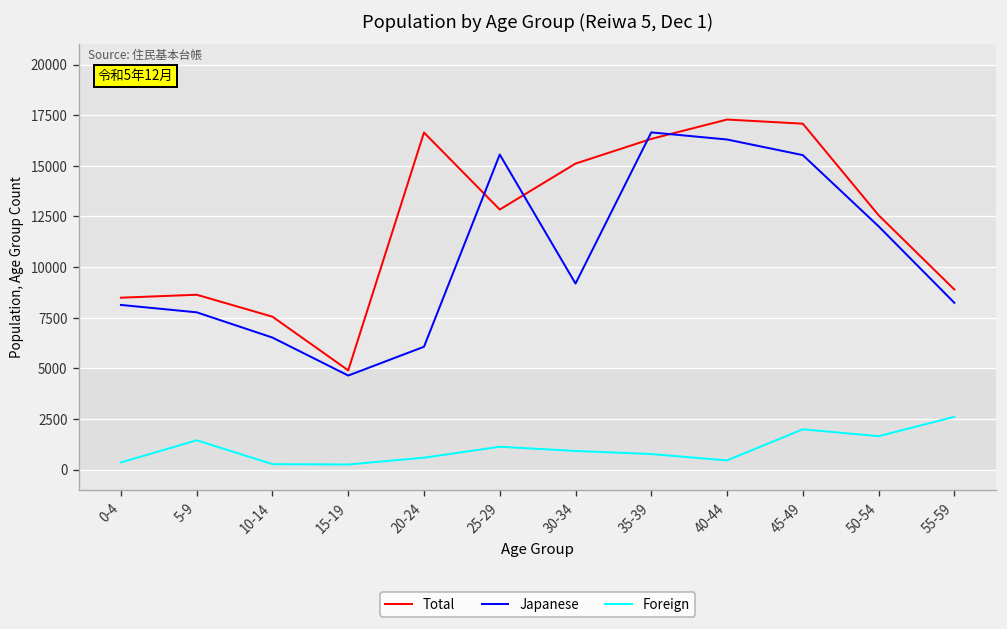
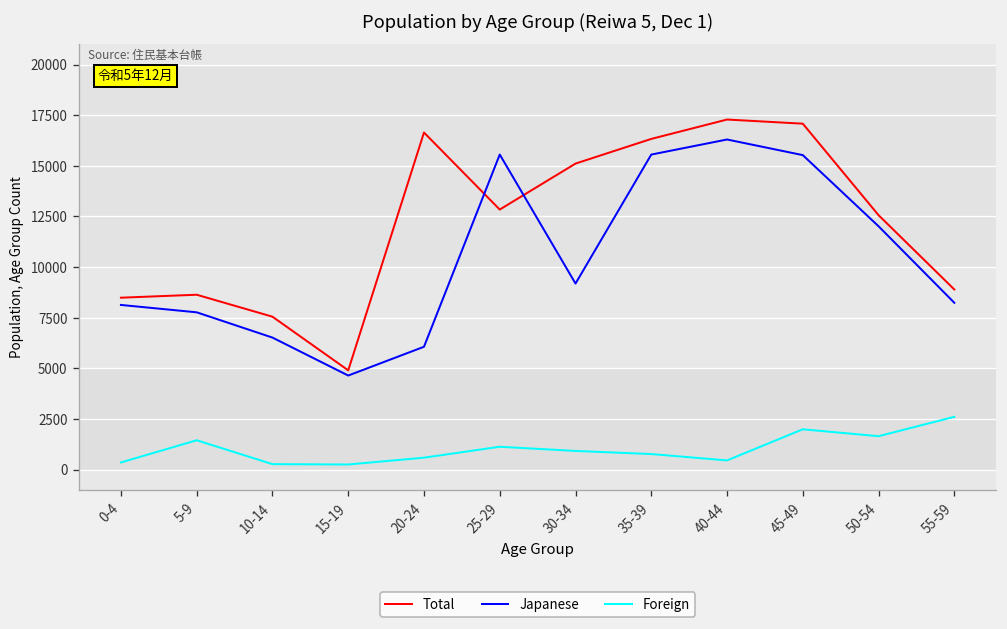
  {
    "Total": {
      "0-4": 8500,
      "5-9": 8600,
      "10-14": 7600,
      "15-19": 4900,
      "20-24": 16600,
      "25-29": 12800,
      "30-34": 15100,
      "35-39": 16300,
      "40-44": 17300,
      "45-49": 17100,
      "50-54": 12600,
      "55-59": 8900
    },
    "Japanese": {
      "0-4": 8100,
      "5-9": 7800,
      "10-14": 6500,
      "15-19": 4600,
      "20-24": 6100,
      "25-29": 15600,
      "30-34": 9200,
-     "35-39": 16700,
+     "35-39": 15600,
      "40-44": 16300,
      "45-49": 15500,
      "50-54": 12000,
      "55-59": 8200
    },
    "Foreign": {
      "0-4": 400,
      "5-9": 1500,
      "10-14": 300,
      "15-19": 300,
      "20-24": 600,
      "25-29": 1100,
      "30-34": 900,
      "35-39": 800,
      "40-44": 500,
      "45-49": 2000,
      "50-54": 1700,
      "55-59": 2600
    }
  }
